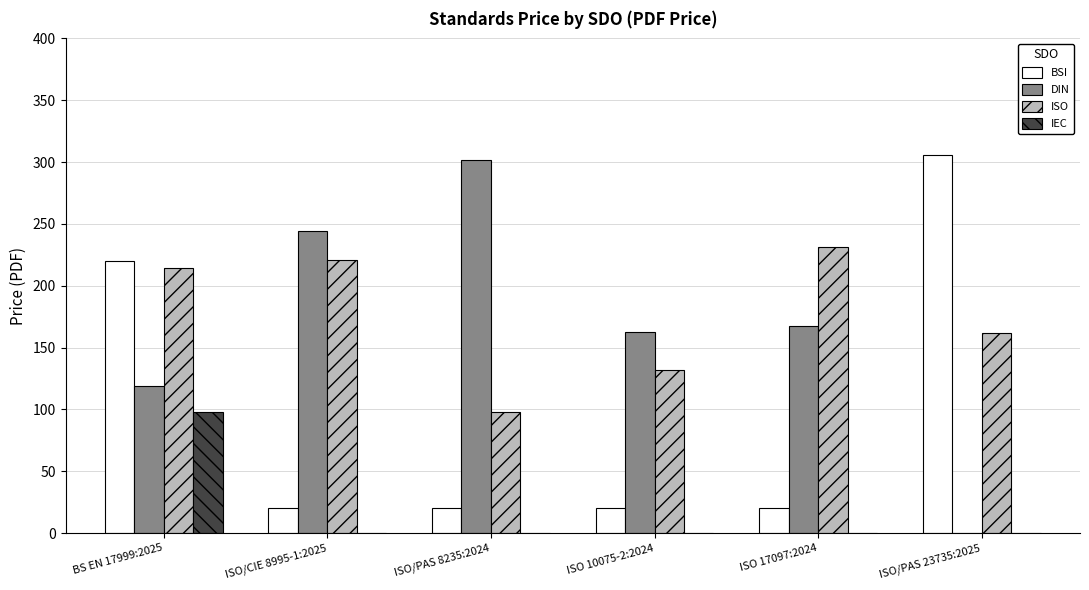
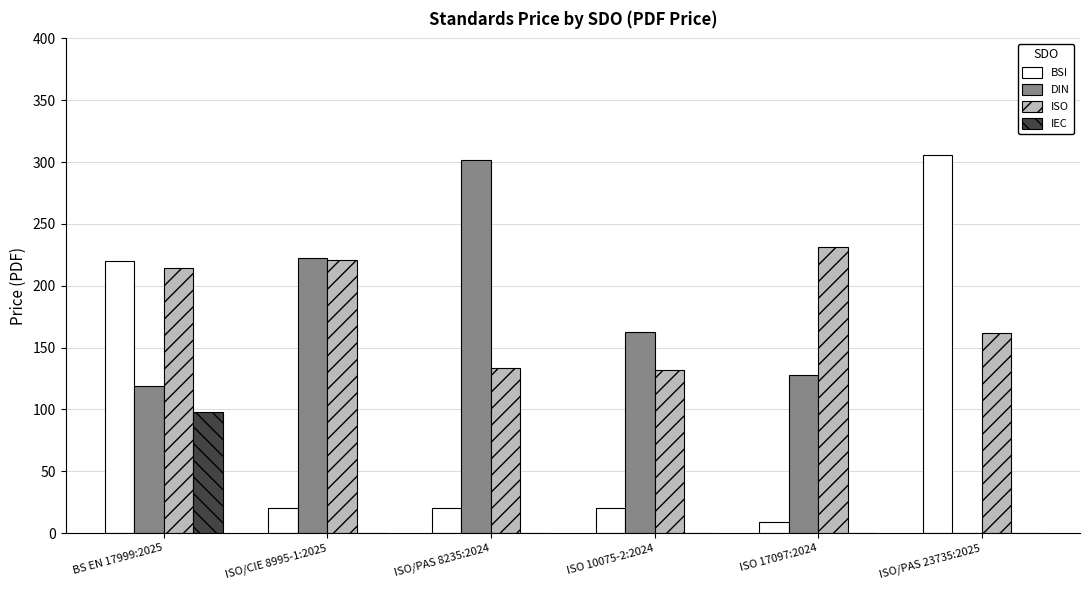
  {
    "BSI": {
      "BS EN 17999:2025": 220,
      "ISO/CIE 8995-1:2025": 20,
      "ISO/PAS 8235:2024": 20,
      "ISO 10075-2:2024": 20,
-     "ISO 17097:2024": 20,
+     "ISO 17097:2024": 9,
      "ISO/PAS 23735:2025": 306
    },
    "DIN": {
      "BS EN 17999:2025": 119,
-     "ISO/CIE 8995-1:2025": 245,
+     "ISO/CIE 8995-1:2025": 223,
      "ISO/PAS 8235:2024": 301,
      "ISO 10075-2:2024": 162,
-     "ISO 17097:2024": 167,
+     "ISO 17097:2024": 128,
      "ISO/PAS 23735:2025": 0
    },
    "ISO": {
      "BS EN 17999:2025": 215,
      "ISO/CIE 8995-1:2025": 221,
-     "ISO/PAS 8235:2024": 98,
+     "ISO/PAS 8235:2024": 133,
      "ISO 10075-2:2024": 132,
      "ISO 17097:2024": 231,
      "ISO/PAS 23735:2025": 162
    },
    "IEC": {
      "BS EN 17999:2025": 98,
      "ISO/CIE 8995-1:2025": 0,
      "ISO/PAS 8235:2024": 0,
      "ISO 10075-2:2024": 0,
      "ISO 17097:2024": 0,
      "ISO/PAS 23735:2025": 0
    }
  }
